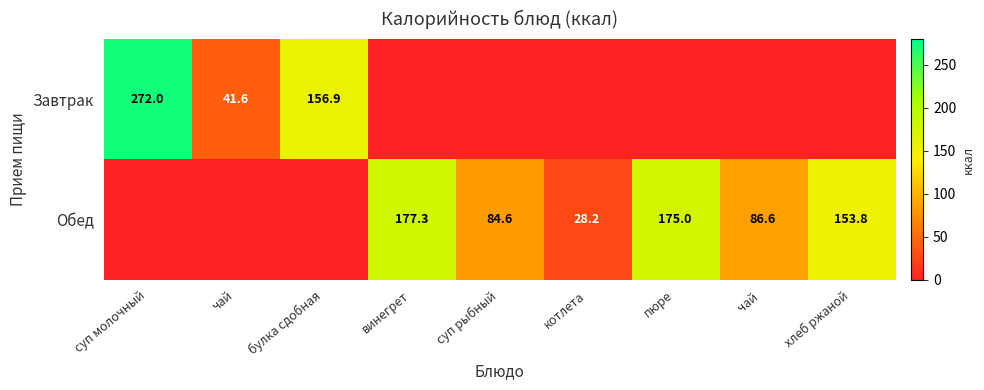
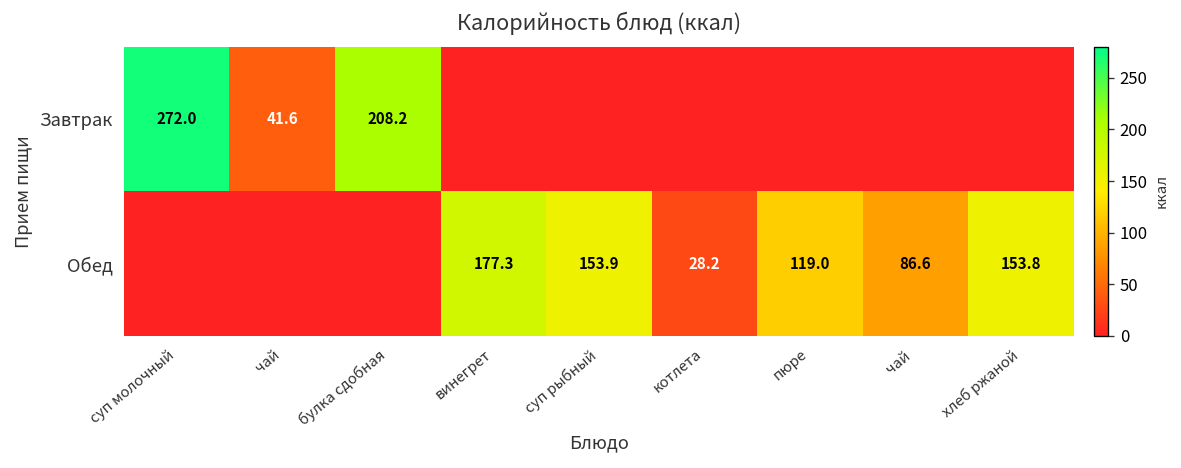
  {
    "Завтрак": {
      "суп молочный": 272.0,
-     "булка сдобная": 156.9
+     "булка сдобная": 208.2
    },
    "Обед": {
      "винегрет": 177.3,
-     "суп рыбный": 84.6,
+     "суп рыбный": 153.9,
      "котлета": 28.2,
-     "пюре": 175.0,
+     "пюре": 119.0,
      "хлеб ржаной": 153.8
    }
  }
